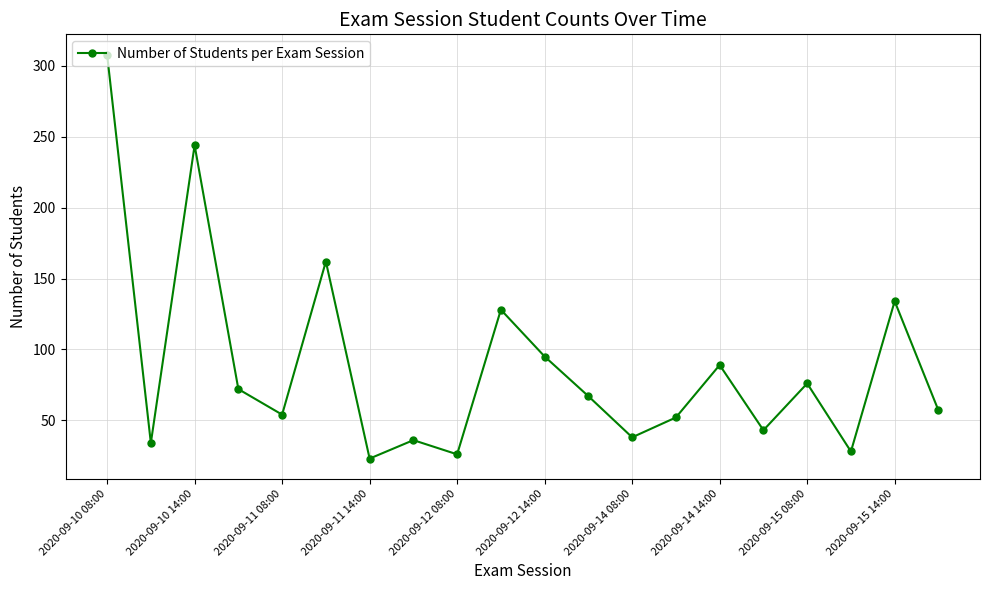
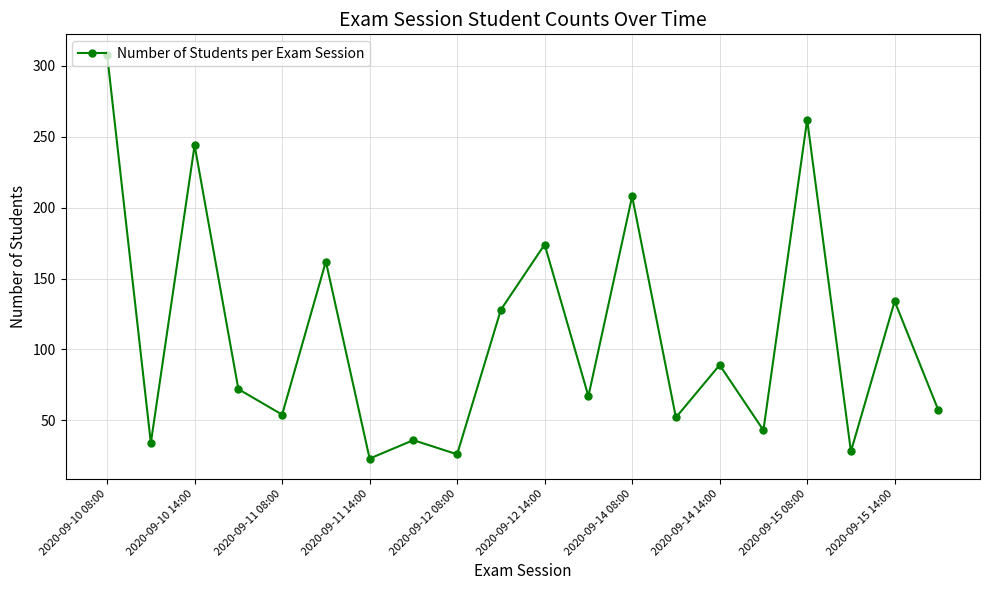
  {
    "2020-09-10 14:00": 244,
    "2020-09-11 08:00": 54,
    "2020-09-11 14:00": 23,
    "2020-09-12 08:00": 26,
-   "2020-09-12 14:00": 95,
-   "2020-09-14 08:00": 38,
+   "2020-09-12 14:00": 174,
+   "2020-09-14 08:00": 208,
    "2020-09-14 14:00": 89,
-   "2020-09-15 08:00": 76,
+   "2020-09-15 08:00": 262,
    "2020-09-15 14:00": 134
  }
